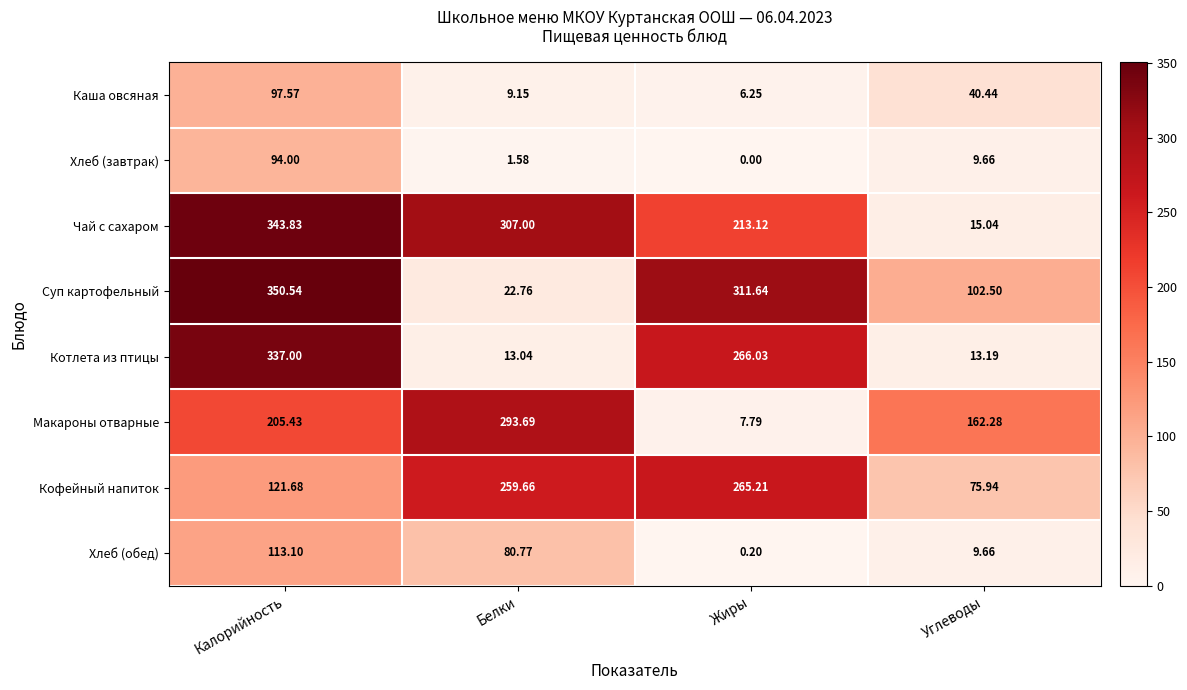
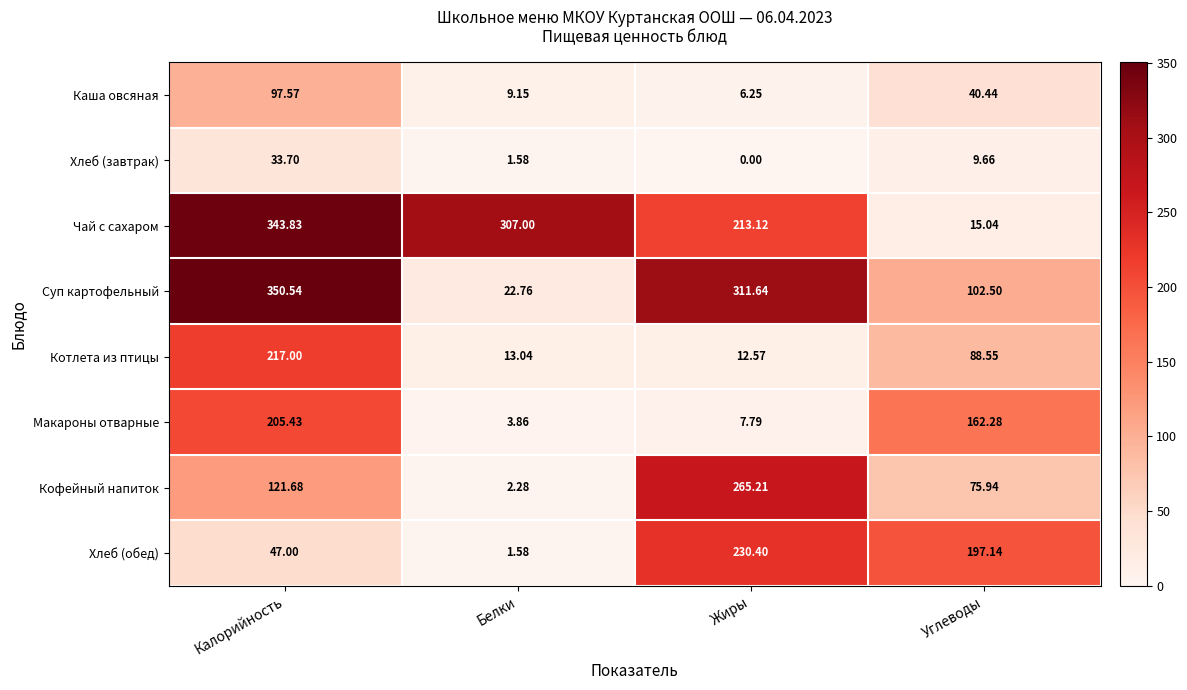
  {
    "Каша овсяная": {
      "Калорийность": 97.57,
      "Белки": 9.15,
      "Жиры": 6.25,
      "Углеводы": 40.44
    },
    "Хлеб (завтрак)": {
-     "Калорийность": 94.00,
+     "Калорийность": 33.70,
      "Белки": 1.58,
      "Жиры": 0.00,
      "Углеводы": 9.66
    },
    "Чай с сахаром": {
      "Калорийность": 343.83,
      "Белки": 307.00,
      "Жиры": 213.12,
      "Углеводы": 15.04
    },
    "Суп картофельный": {
      "Калорийность": 350.54,
      "Белки": 22.76,
      "Жиры": 311.64,
      "Углеводы": 102.50
    },
    "Котлета из птицы": {
-     "Калорийность": 337.00,
+     "Калорийность": 217.00,
      "Белки": 13.04,
-     "Жиры": 266.03,
-     "Углеводы": 13.19
+     "Жиры": 12.57,
+     "Углеводы": 88.55
    },
    "Макароны отварные": {
      "Калорийность": 205.43,
-     "Белки": 293.69,
+     "Белки": 3.86,
      "Жиры": 7.79,
      "Углеводы": 162.28
    },
    "Кофейный напиток": {
      "Калорийность": 121.68,
-     "Белки": 259.66,
+     "Белки": 2.28,
      "Жиры": 265.21,
      "Углеводы": 75.94
    },
    "Хлеб (обед)": {
-     "Калорийность": 113.10,
-     "Белки": 80.77,
-     "Жиры": 0.20,
-     "Углеводы": 9.66
+     "Калорийность": 47.00,
+     "Белки": 1.58,
+     "Жиры": 230.40,
+     "Углеводы": 197.14
    }
  }
